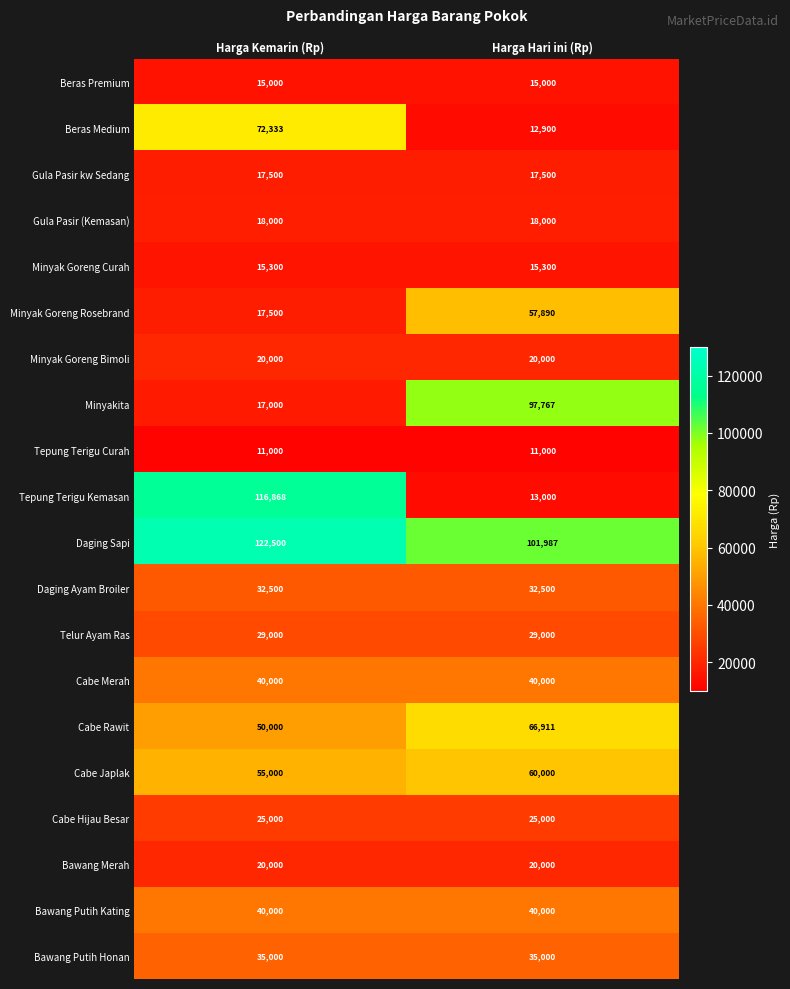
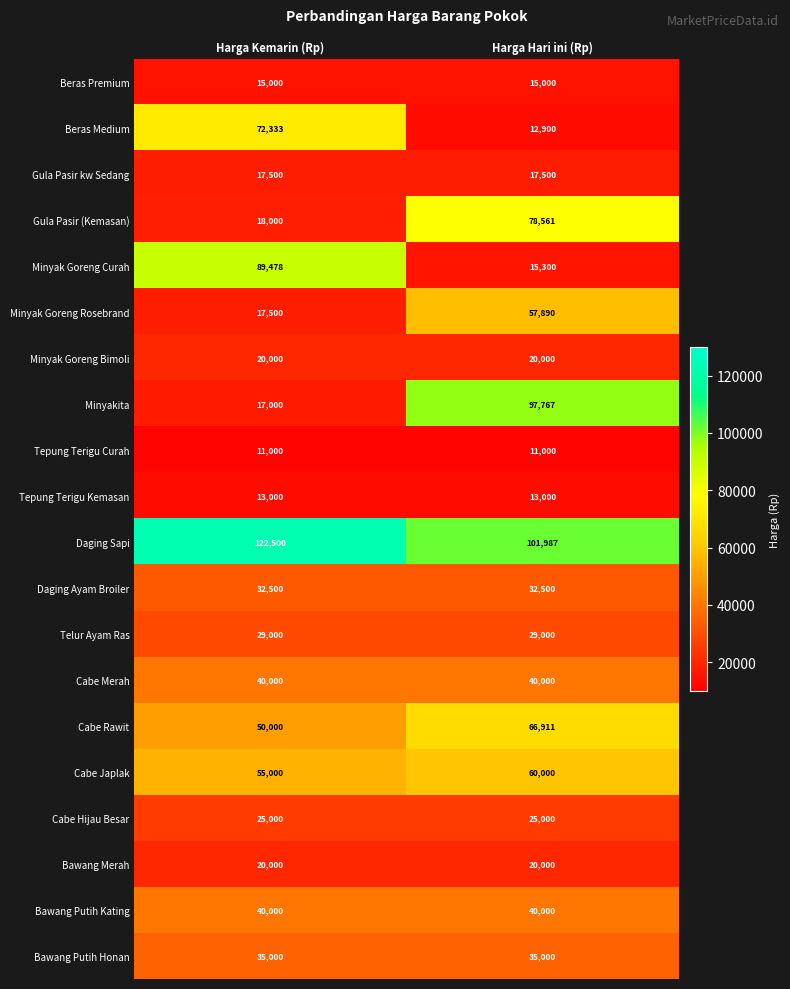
  {
    "Beras Premium": {
      "Harga Kemarin (Rp)": "15,000",
      "Harga Hari ini (Rp)": "15,000"
    },
    "Beras Medium": {
      "Harga Kemarin (Rp)": "72,333",
      "Harga Hari ini (Rp)": "12,900"
    },
    "Gula Pasir kw Sedang": {
      "Harga Kemarin (Rp)": "17,500",
      "Harga Hari ini (Rp)": "17,500"
    },
    "Gula Pasir (Kemasan)": {
      "Harga Kemarin (Rp)": "18,000",
-     "Harga Hari ini (Rp)": "18,000"
+     "Harga Hari ini (Rp)": "78,561"
    },
    "Minyak Goreng Curah": {
-     "Harga Kemarin (Rp)": "15,300",
+     "Harga Kemarin (Rp)": "89,478",
      "Harga Hari ini (Rp)": "15,300"
    },
    "Minyak Goreng Rosebrand": {
      "Harga Kemarin (Rp)": "17,500",
      "Harga Hari ini (Rp)": "57,890"
    },
    "Minyak Goreng Bimoli": {
      "Harga Kemarin (Rp)": "20,000",
      "Harga Hari ini (Rp)": "20,000"
    },
    "Minyakita": {
      "Harga Kemarin (Rp)": "17,000",
      "Harga Hari ini (Rp)": "97,767"
    },
    "Tepung Terigu Curah": {
      "Harga Kemarin (Rp)": "11,000",
      "Harga Hari ini (Rp)": "11,000"
    },
    "Tepung Terigu Kemasan": {
-     "Harga Kemarin (Rp)": "116,868",
+     "Harga Kemarin (Rp)": "13,000",
      "Harga Hari ini (Rp)": "13,000"
    },
    "Daging Sapi": {
      "Harga Kemarin (Rp)": "122,500",
      "Harga Hari ini (Rp)": "101,987"
    },
    "Daging Ayam Broiler": {
      "Harga Kemarin (Rp)": "32,500",
      "Harga Hari ini (Rp)": "32,500"
    },
    "Telur Ayam Ras": {
      "Harga Kemarin (Rp)": "29,000",
      "Harga Hari ini (Rp)": "29,000"
    },
    "Cabe Merah": {
      "Harga Kemarin (Rp)": "40,000",
      "Harga Hari ini (Rp)": "40,000"
    },
    "Cabe Rawit": {
      "Harga Kemarin (Rp)": "50,000",
      "Harga Hari ini (Rp)": "66,911"
    },
    "Cabe Japlak": {
      "Harga Kemarin (Rp)": "55,000",
      "Harga Hari ini (Rp)": "60,000"
    },
    "Cabe Hijau Besar": {
      "Harga Kemarin (Rp)": "25,000",
      "Harga Hari ini (Rp)": "25,000"
    },
    "Bawang Merah": {
      "Harga Kemarin (Rp)": "20,000",
      "Harga Hari ini (Rp)": "20,000"
    },
    "Bawang Putih Kating": {
      "Harga Kemarin (Rp)": "40,000",
      "Harga Hari ini (Rp)": "40,000"
    },
    "Bawang Putih Honan": {
      "Harga Kemarin (Rp)": "35,000",
      "Harga Hari ini (Rp)": "35,000"
    }
  }
